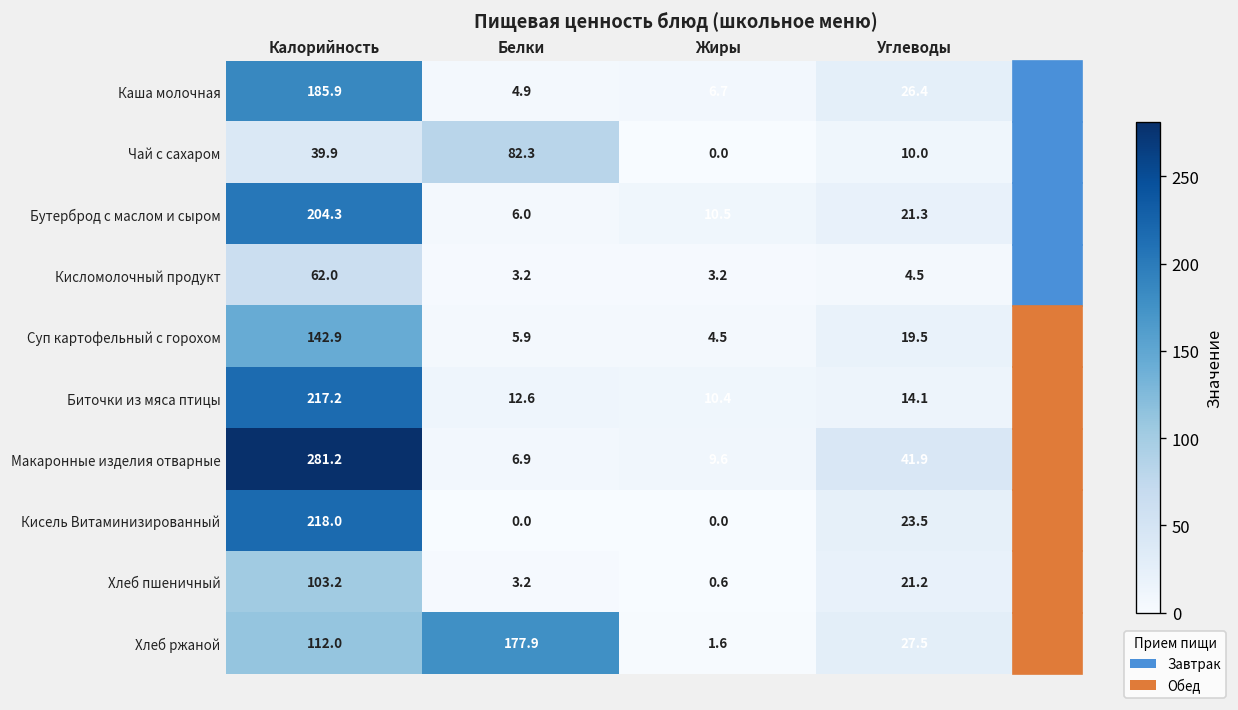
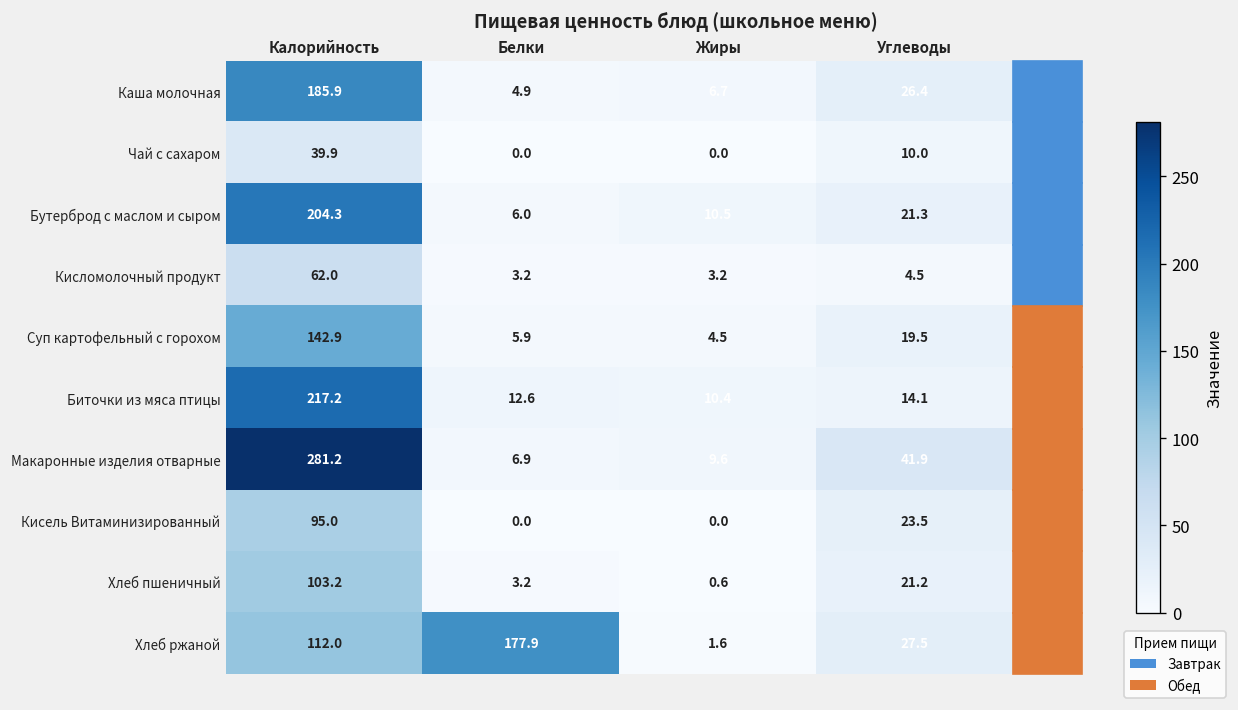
  {
    "Каша молочная": {
      "Калорийность": 185.9,
      "Белки": 4.9
    },
    "Чай с сахаром": {
      "Калорийность": 39.9,
-     "Белки": 82.3,
+     "Белки": 0.0,
      "Жиры": 0.0,
      "Углеводы": 10.0
    },
    "Бутерброд с маслом и сыром": {
      "Калорийность": 204.3,
      "Белки": 6.0,
      "Углеводы": 21.3
    },
    "Кисломолочный продукт": {
      "Калорийность": 62.0,
      "Белки": 3.2,
      "Жиры": 3.2,
      "Углеводы": 4.5
    },
    "Суп картофельный с горохом": {
      "Калорийность": 142.9,
      "Белки": 5.9,
      "Жиры": 4.5,
      "Углеводы": 19.5
    },
    "Биточки из мяса птицы": {
      "Калорийность": 217.2,
      "Белки": 12.6,
      "Углеводы": 14.1
    },
    "Макаронные изделия отварные": {
      "Калорийность": 281.2,
      "Белки": 6.9
    },
    "Кисель Витаминизированный": {
-     "Калорийность": 218.0,
+     "Калорийность": 95.0,
      "Белки": 0.0,
      "Жиры": 0.0,
      "Углеводы": 23.5
    },
    "Хлеб пшеничный": {
      "Калорийность": 103.2,
      "Белки": 3.2,
      "Жиры": 0.6,
      "Углеводы": 21.2
    },
    "Хлеб ржаной": {
      "Калорийность": 112.0,
      "Белки": 177.9,
      "Жиры": 1.6
    }
  }
